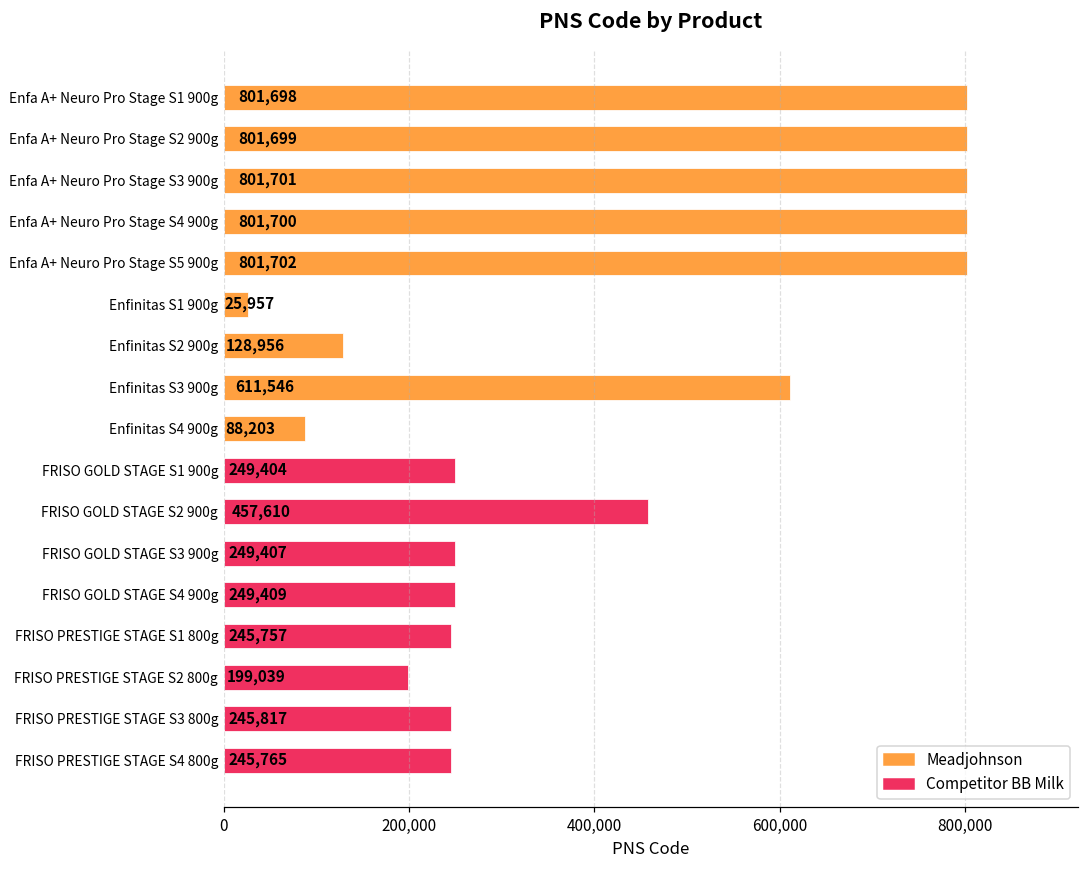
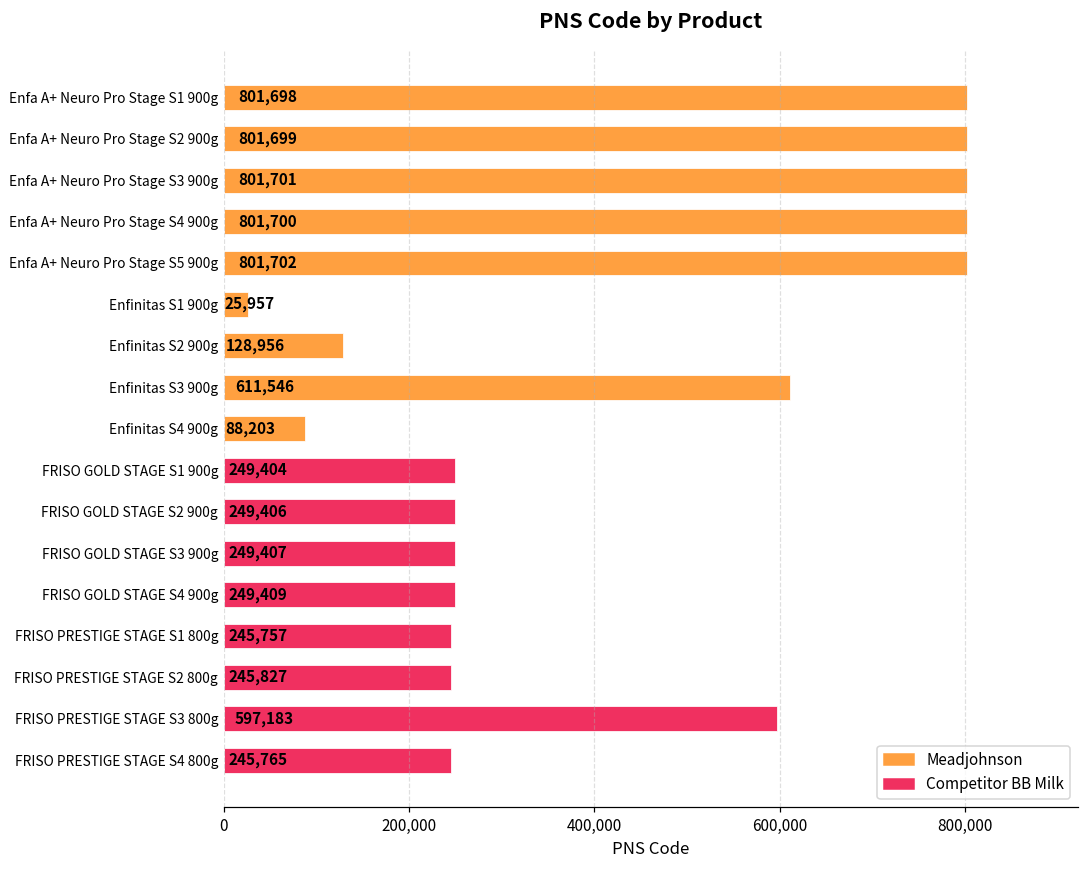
  {
    "Enfa A+ Neuro Pro Stage S1 900g": "801,698",
    "Enfa A+ Neuro Pro Stage S2 900g": "801,699",
    "Enfa A+ Neuro Pro Stage S3 900g": "801,701",
    "Enfa A+ Neuro Pro Stage S4 900g": "801,700",
    "Enfa A+ Neuro Pro Stage S5 900g": "801,702",
    "Enfinitas S1 900g": "25,957",
    "Enfinitas S2 900g": "128,956",
    "Enfinitas S3 900g": "611,546",
    "Enfinitas S4 900g": "88,203",
    "FRISO GOLD STAGE S1 900g": "249,404",
-   "FRISO GOLD STAGE S2 900g": "457,610",
+   "FRISO GOLD STAGE S2 900g": "249,406",
    "FRISO GOLD STAGE S3 900g": "249,407",
    "FRISO GOLD STAGE S4 900g": "249,409",
    "FRISO PRESTIGE STAGE S1 800g": "245,757",
-   "FRISO PRESTIGE STAGE S2 800g": "199,039",
-   "FRISO PRESTIGE STAGE S3 800g": "245,817",
+   "FRISO PRESTIGE STAGE S2 800g": "245,827",
+   "FRISO PRESTIGE STAGE S3 800g": "597,183",
    "FRISO PRESTIGE STAGE S4 800g": "245,765"
  }
